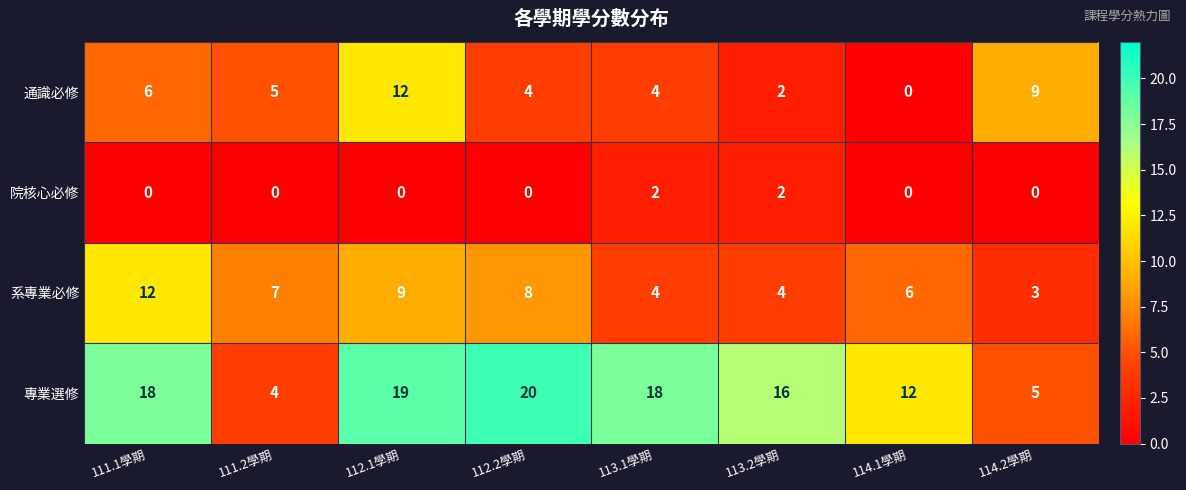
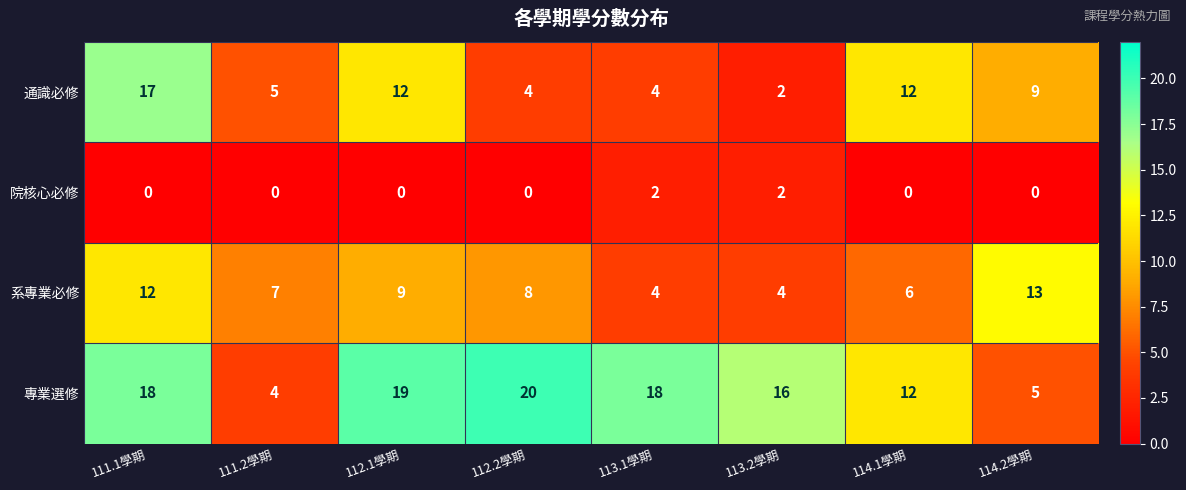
  {
    "通識必修": {
-     "111.1學期": 6,
+     "111.1學期": 17,
      "111.2學期": 5,
      "112.1學期": 12,
      "112.2學期": 4,
      "113.1學期": 4,
      "113.2學期": 2,
-     "114.1學期": 0,
+     "114.1學期": 12,
      "114.2學期": 9
    },
    "院核心必修": {
      "111.1學期": 0,
      "111.2學期": 0,
      "112.1學期": 0,
      "112.2學期": 0,
      "113.1學期": 2,
      "113.2學期": 2,
      "114.1學期": 0,
      "114.2學期": 0
    },
    "系專業必修": {
      "111.1學期": 12,
      "111.2學期": 7,
      "112.1學期": 9,
      "112.2學期": 8,
      "113.1學期": 4,
      "113.2學期": 4,
      "114.1學期": 6,
-     "114.2學期": 3
+     "114.2學期": 13
    },
    "專業選修": {
      "111.1學期": 18,
      "111.2學期": 4,
      "112.1學期": 19,
      "112.2學期": 20,
      "113.1學期": 18,
      "113.2學期": 16,
      "114.1學期": 12,
      "114.2學期": 5
    }
  }
